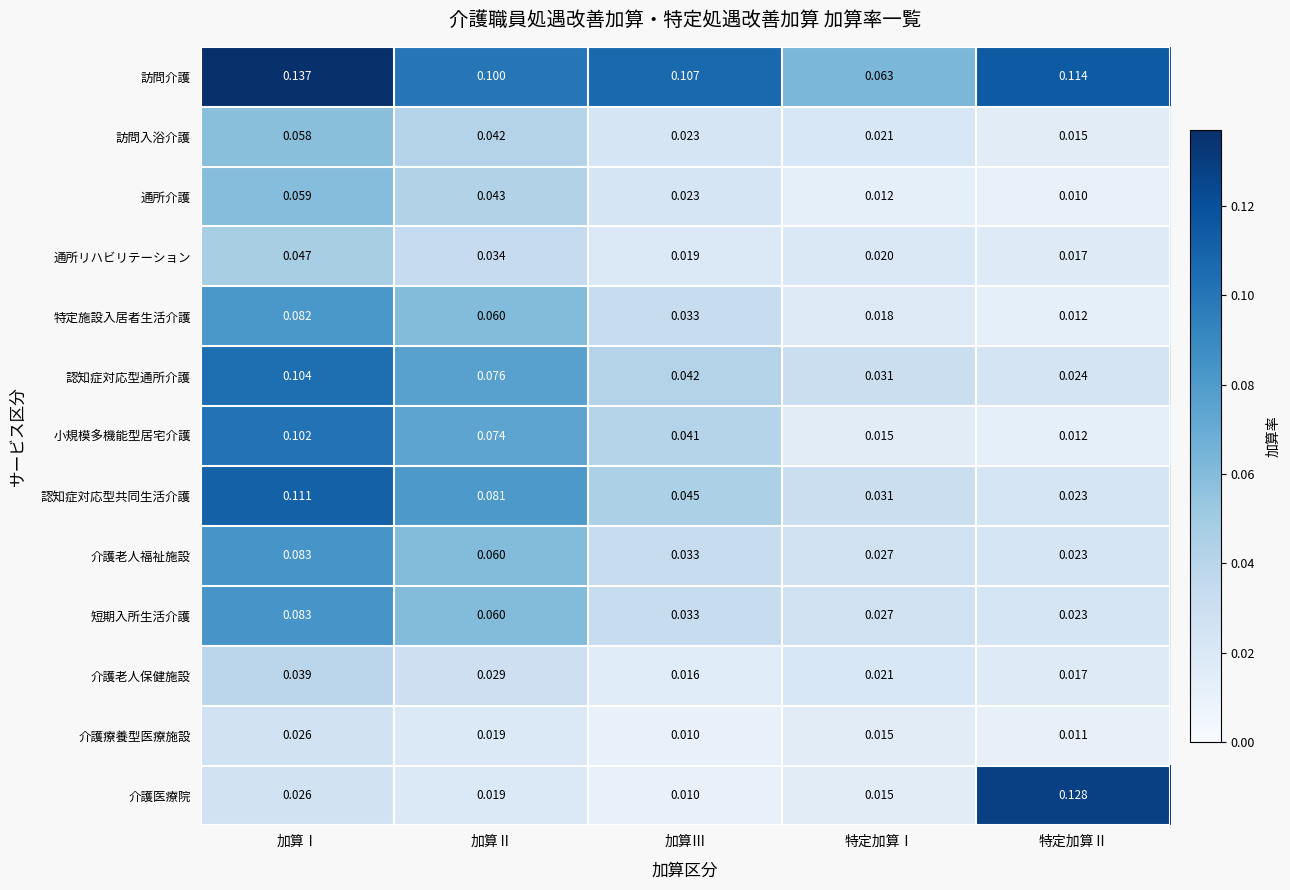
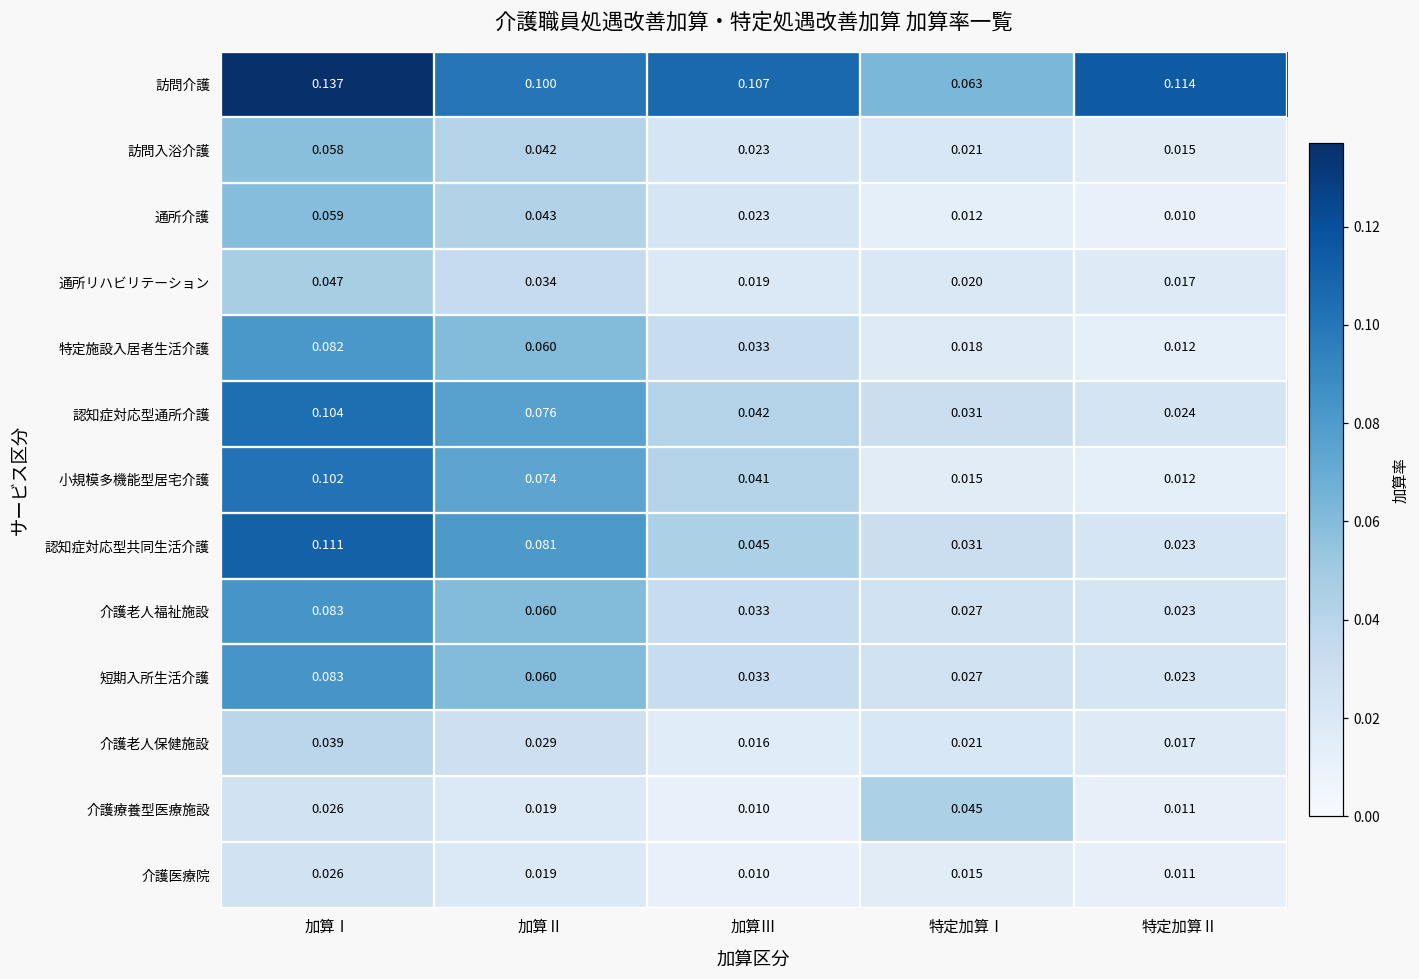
  {
    "訪問介護": {
      "加算Ⅰ": 0.137,
      "加算Ⅱ": 0.100,
      "加算Ⅲ": 0.107,
      "特定加算Ⅰ": 0.063,
      "特定加算Ⅱ": 0.114
    },
    "訪問入浴介護": {
      "加算Ⅰ": 0.058,
      "加算Ⅱ": 0.042,
      "加算Ⅲ": 0.023,
      "特定加算Ⅰ": 0.021,
      "特定加算Ⅱ": 0.015
    },
    "通所介護": {
      "加算Ⅰ": 0.059,
      "加算Ⅱ": 0.043,
      "加算Ⅲ": 0.023,
      "特定加算Ⅰ": 0.012,
      "特定加算Ⅱ": 0.010
    },
    "通所リハビリテーション": {
      "加算Ⅰ": 0.047,
      "加算Ⅱ": 0.034,
      "加算Ⅲ": 0.019,
      "特定加算Ⅰ": 0.020,
      "特定加算Ⅱ": 0.017
    },
    "特定施設入居者生活介護": {
      "加算Ⅰ": 0.082,
      "加算Ⅱ": 0.060,
      "加算Ⅲ": 0.033,
      "特定加算Ⅰ": 0.018,
      "特定加算Ⅱ": 0.012
    },
    "認知症対応型通所介護": {
      "加算Ⅰ": 0.104,
      "加算Ⅱ": 0.076,
      "加算Ⅲ": 0.042,
      "特定加算Ⅰ": 0.031,
      "特定加算Ⅱ": 0.024
    },
    "小規模多機能型居宅介護": {
      "加算Ⅰ": 0.102,
      "加算Ⅱ": 0.074,
      "加算Ⅲ": 0.041,
      "特定加算Ⅰ": 0.015,
      "特定加算Ⅱ": 0.012
    },
    "認知症対応型共同生活介護": {
      "加算Ⅰ": 0.111,
      "加算Ⅱ": 0.081,
      "加算Ⅲ": 0.045,
      "特定加算Ⅰ": 0.031,
      "特定加算Ⅱ": 0.023
    },
    "介護老人福祉施設": {
      "加算Ⅰ": 0.083,
      "加算Ⅱ": 0.060,
      "加算Ⅲ": 0.033,
      "特定加算Ⅰ": 0.027,
      "特定加算Ⅱ": 0.023
    },
    "短期入所生活介護": {
      "加算Ⅰ": 0.083,
      "加算Ⅱ": 0.060,
      "加算Ⅲ": 0.033,
      "特定加算Ⅰ": 0.027,
      "特定加算Ⅱ": 0.023
    },
    "介護老人保健施設": {
      "加算Ⅰ": 0.039,
      "加算Ⅱ": 0.029,
      "加算Ⅲ": 0.016,
      "特定加算Ⅰ": 0.021,
      "特定加算Ⅱ": 0.017
    },
    "介護療養型医療施設": {
      "加算Ⅰ": 0.026,
      "加算Ⅱ": 0.019,
      "加算Ⅲ": 0.010,
-     "特定加算Ⅰ": 0.015,
+     "特定加算Ⅰ": 0.045,
      "特定加算Ⅱ": 0.011
    },
    "介護医療院": {
      "加算Ⅰ": 0.026,
      "加算Ⅱ": 0.019,
      "加算Ⅲ": 0.010,
      "特定加算Ⅰ": 0.015,
-     "特定加算Ⅱ": 0.128
+     "特定加算Ⅱ": 0.011
    }
  }
